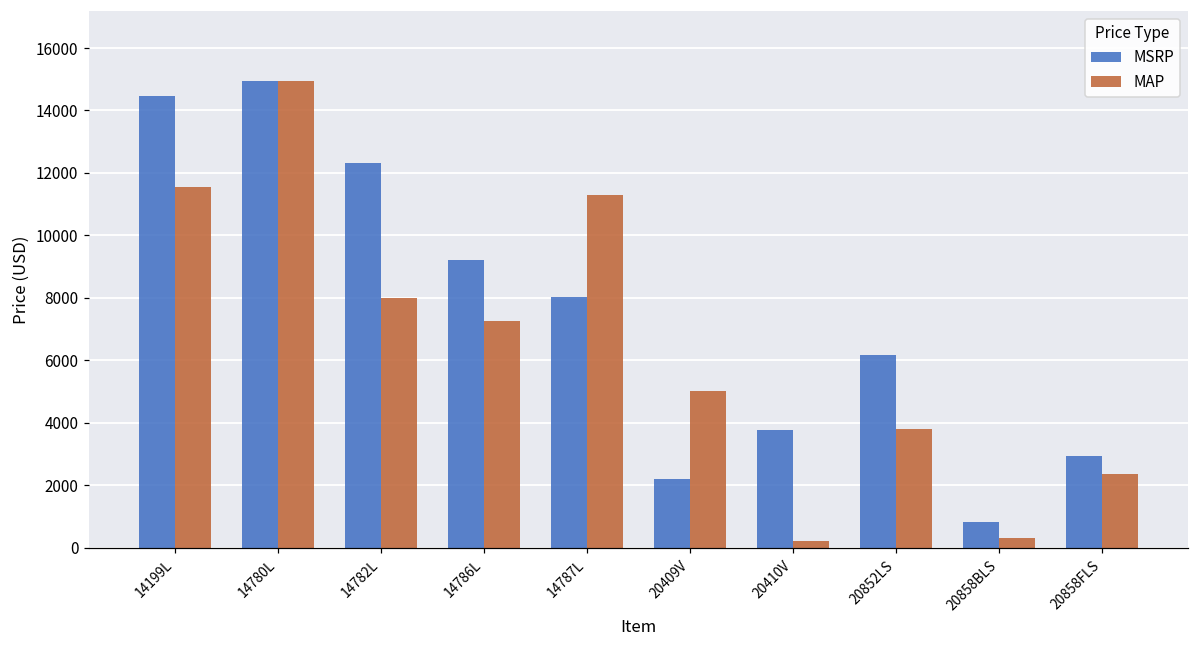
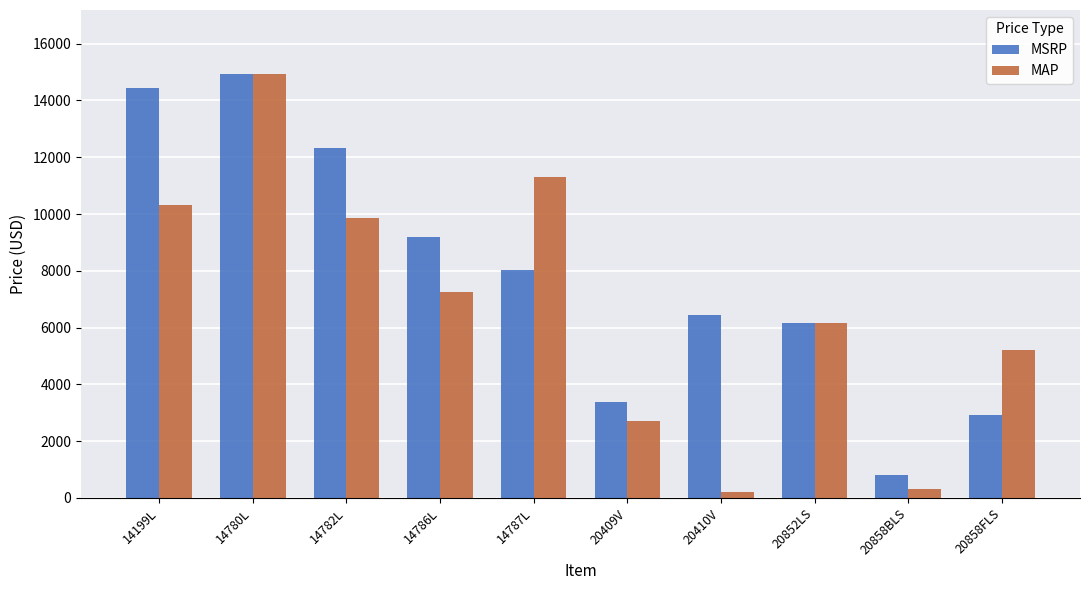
  {
    "MSRP": {
      "14199L": 14500,
      "14780L": 14900,
      "14782L": 12300,
      "14786L": 9200,
      "14787L": 8000,
-     "20409V": 2200,
-     "20410V": 3800,
+     "20409V": 3400,
+     "20410V": 6400,
      "20852LS": 6200,
      "20858BLS": 800,
      "20858FLS": 2900
    },
    "MAP": {
-     "14199L": 11600,
+     "14199L": 10300,
      "14780L": 14900,
-     "14782L": 8000,
+     "14782L": 9800,
      "14786L": 7200,
      "14787L": 11300,
-     "20409V": 5000,
+     "20409V": 2700,
      "20410V": 200,
-     "20852LS": 3800,
+     "20852LS": 6200,
      "20858BLS": 300,
-     "20858FLS": 2300
+     "20858FLS": 5200
    }
  }
